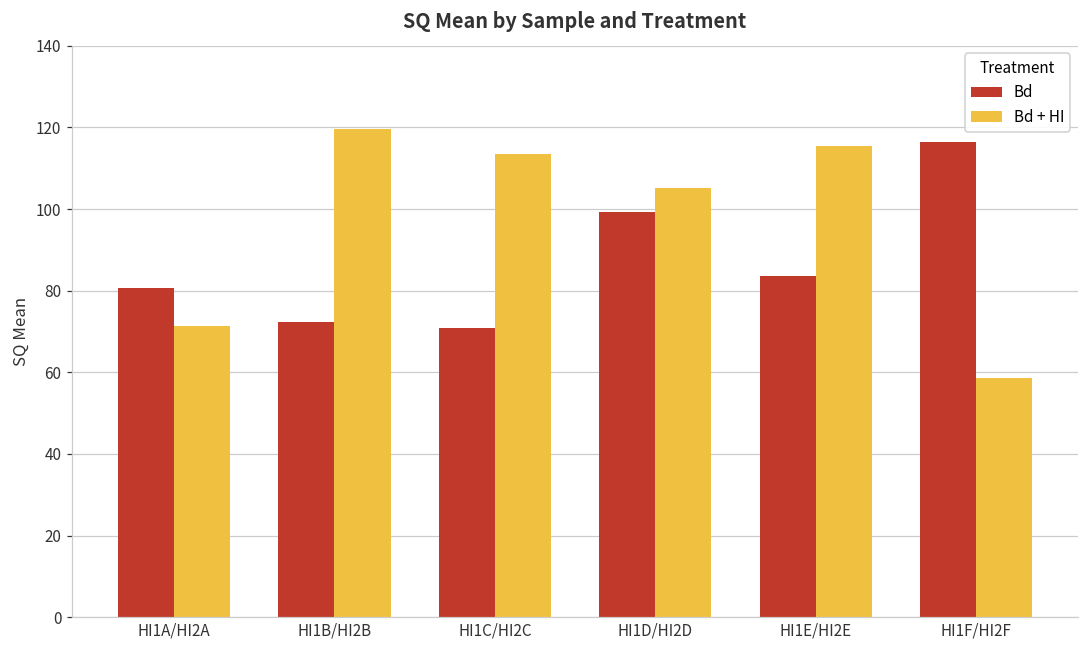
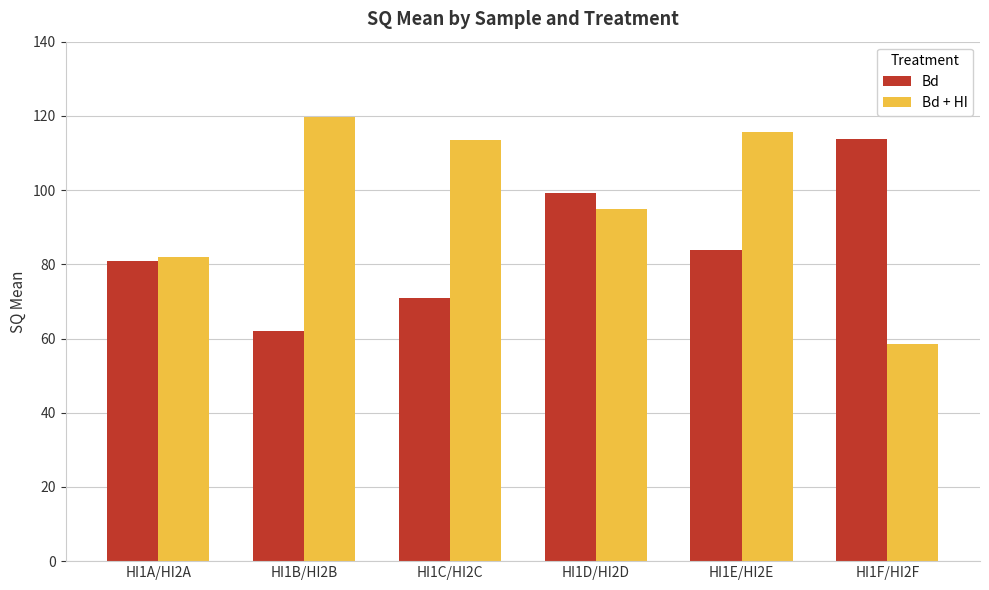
  {
    "Bd": {
      "HI1A/HI2A": 81,
-     "HI1B/HI2B": 72,
+     "HI1B/HI2B": 62,
      "HI1C/HI2C": 71,
      "HI1D/HI2D": 99,
      "HI1E/HI2E": 84,
-     "HI1F/HI2F": 117
+     "HI1F/HI2F": 114
    },
    "Bd + HI": {
-     "HI1A/HI2A": 71,
+     "HI1A/HI2A": 82,
      "HI1B/HI2B": 120,
      "HI1C/HI2C": 114,
-     "HI1D/HI2D": 105,
+     "HI1D/HI2D": 95,
      "HI1E/HI2E": 116,
      "HI1F/HI2F": 59
    }
  }
